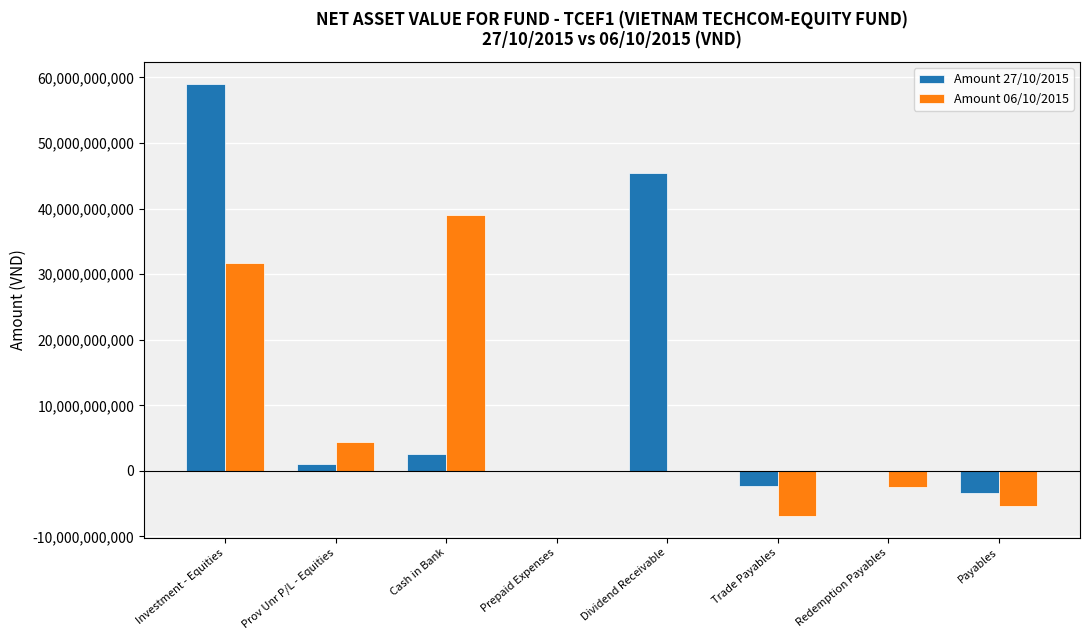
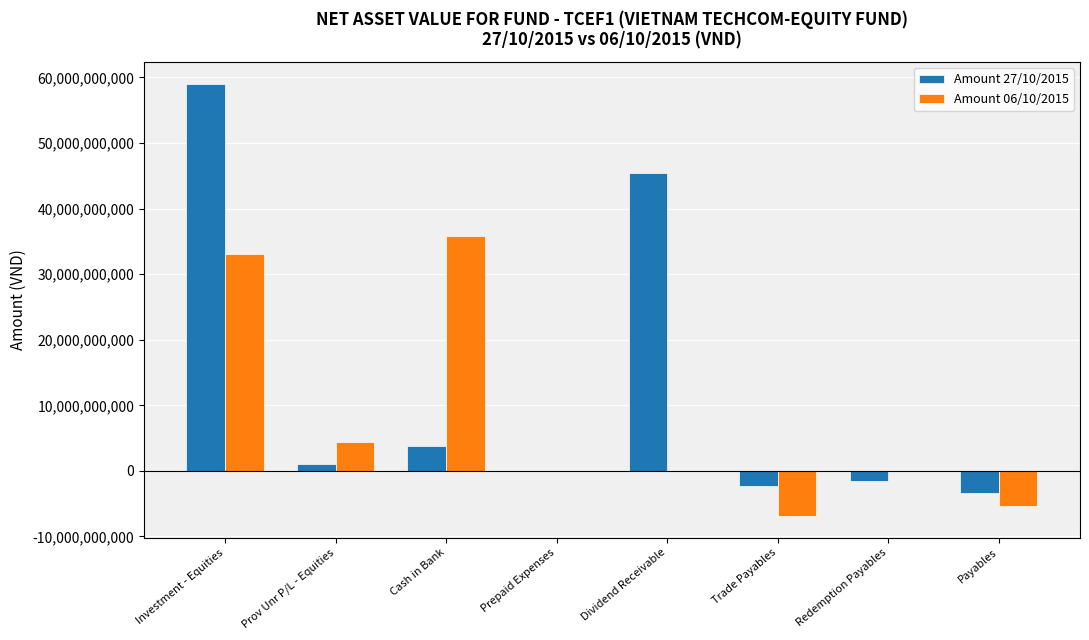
  {
    "Amount 27/10/2015": {
      "Investment - Equities": "59,000,000,000",
      "Prov Unr P/L - Equities": "1,000,000,000",
-     "Cash in Bank": "3,000,000,000",
+     "Cash in Bank": "4,000,000,000",
      "Dividend Receivable": "45,000,000,000",
      "Trade Payables": "-2,000,000,000",
-     "Redemption Payables": "0",
+     "Redemption Payables": "-2,000,000,000",
      "Payables": "-3,000,000,000"
    },
    "Amount 06/10/2015": {
-     "Investment - Equities": "32,000,000,000",
+     "Investment - Equities": "33,000,000,000",
      "Prov Unr P/L - Equities": "4,000,000,000",
-     "Cash in Bank": "39,000,000,000",
+     "Cash in Bank": "36,000,000,000",
      "Dividend Receivable": "0",
      "Trade Payables": "-7,000,000,000",
-     "Redemption Payables": "-2,000,000,000",
+     "Redemption Payables": "0",
      "Payables": "-5,000,000,000"
    }
  }
